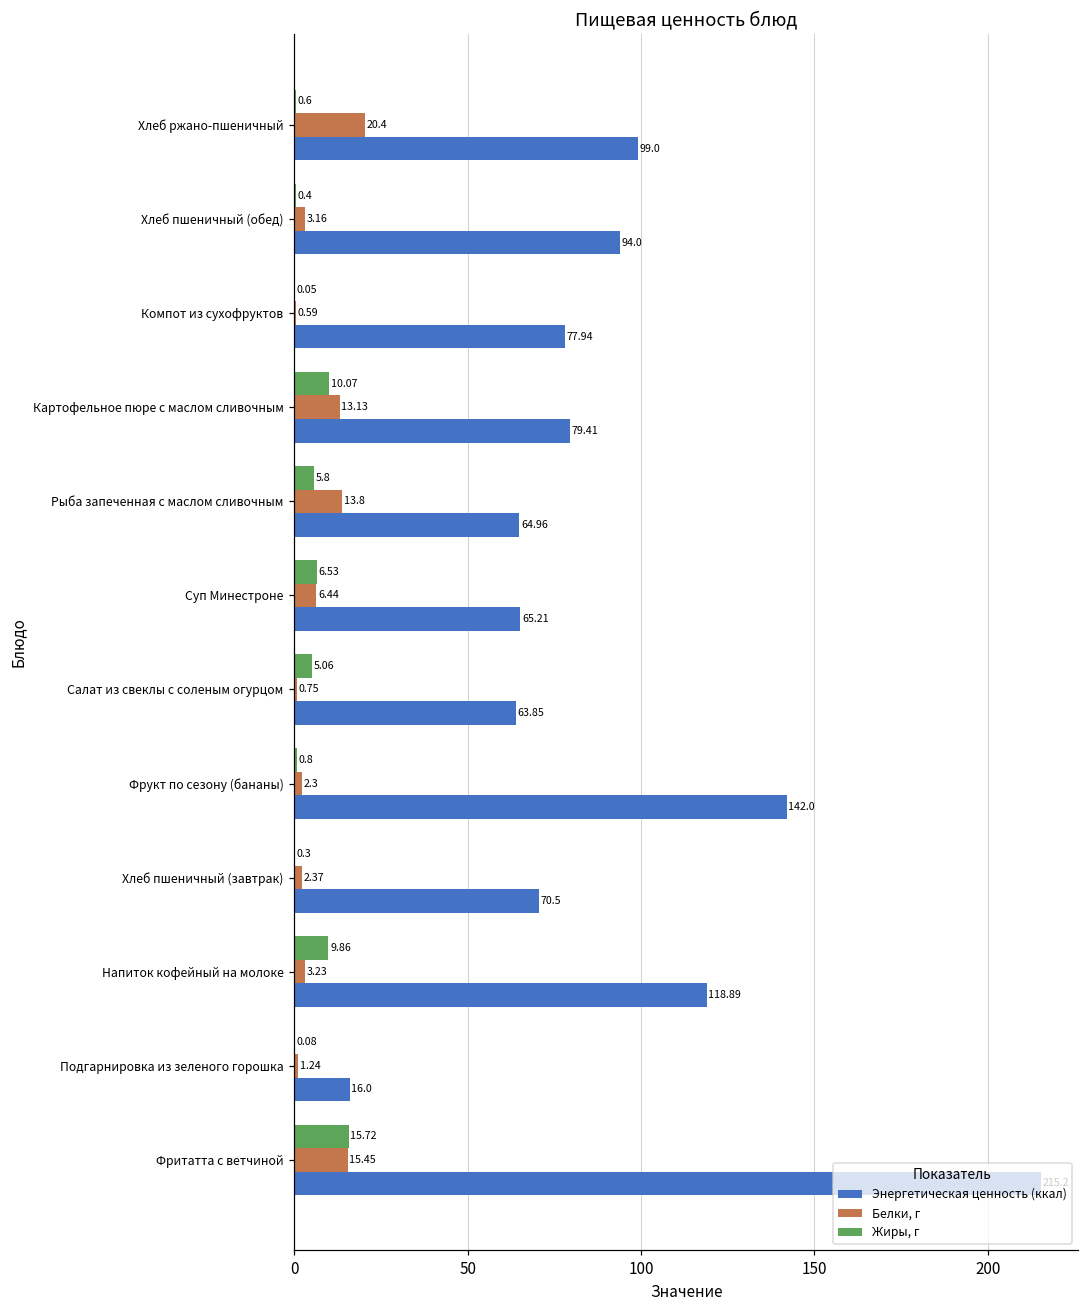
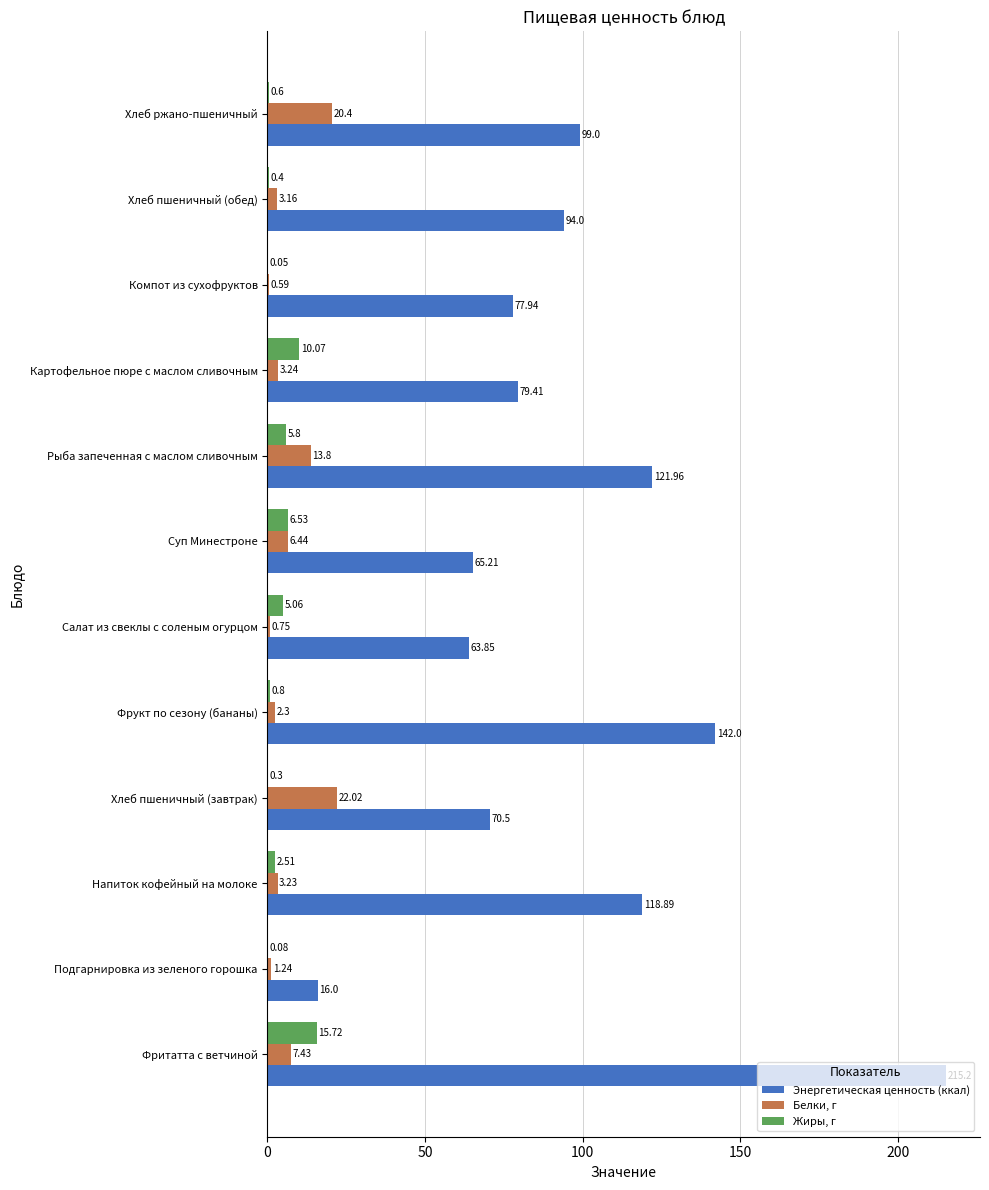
  {
    "Энергетическая ценность (ккал)": {
      "Хлеб ржано-пшеничный": 99.0,
      "Хлеб пшеничный (обед)": 94.0,
      "Компот из сухофруктов": 77.94,
      "Картофельное пюре с маслом сливочным": 79.41,
-     "Рыба запеченная с маслом сливочным": 64.96,
+     "Рыба запеченная с маслом сливочным": 121.96,
      "Суп Минестроне": 65.21,
      "Салат из свеклы с соленым огурцом": 63.85,
      "Фрукт по сезону (бананы)": 142.0,
      "Хлеб пшеничный (завтрак)": 70.5,
      "Напиток кофейный на молоке": 118.89,
      "Подгарнировка из зеленого горошка": 16.0
    },
    "Белки, г": {
      "Хлеб ржано-пшеничный": 20.4,
      "Хлеб пшеничный (обед)": 3.16,
      "Компот из сухофруктов": 0.59,
-     "Картофельное пюре с маслом сливочным": 13.13,
+     "Картофельное пюре с маслом сливочным": 3.24,
      "Рыба запеченная с маслом сливочным": 13.8,
      "Суп Минестроне": 6.44,
      "Салат из свеклы с соленым огурцом": 0.75,
      "Фрукт по сезону (бананы)": 2.3,
-     "Хлеб пшеничный (завтрак)": 2.37,
+     "Хлеб пшеничный (завтрак)": 22.02,
      "Напиток кофейный на молоке": 3.23,
      "Подгарнировка из зеленого горошка": 1.24,
-     "Фритатта с ветчиной": 15.45
+     "Фритатта с ветчиной": 7.43
    },
    "Жиры, г": {
      "Хлеб ржано-пшеничный": 0.6,
      "Хлеб пшеничный (обед)": 0.4,
      "Компот из сухофруктов": 0.05,
      "Картофельное пюре с маслом сливочным": 10.07,
      "Рыба запеченная с маслом сливочным": 5.8,
      "Суп Минестроне": 6.53,
      "Салат из свеклы с соленым огурцом": 5.06,
      "Фрукт по сезону (бананы)": 0.8,
      "Хлеб пшеничный (завтрак)": 0.3,
-     "Напиток кофейный на молоке": 9.86,
+     "Напиток кофейный на молоке": 2.51,
      "Подгарнировка из зеленого горошка": 0.08,
      "Фритатта с ветчиной": 15.72
    }
  }
